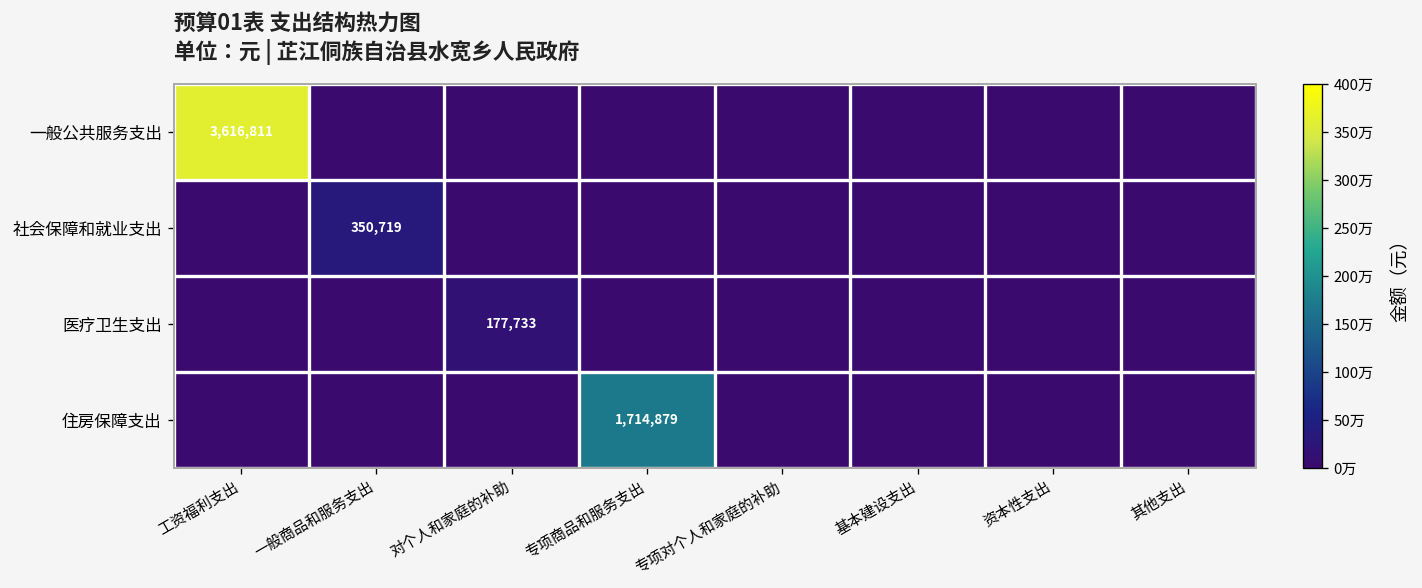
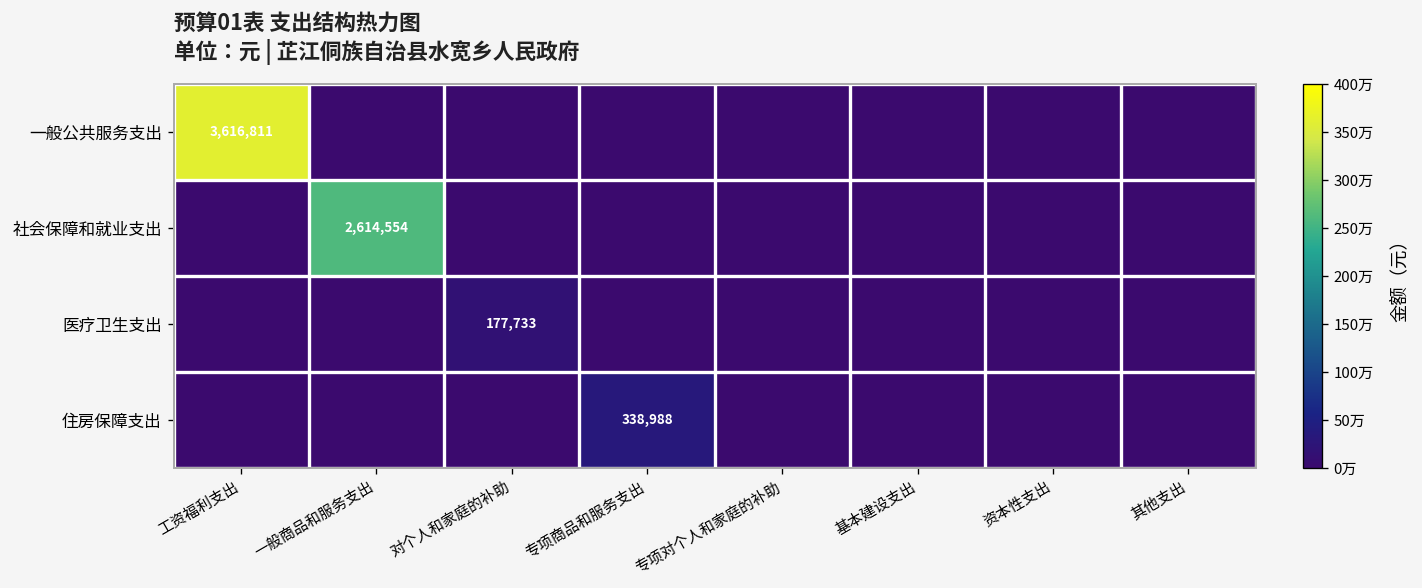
  {
    "一般公共服务支出": {
      "工资福利支出": "3,616,811"
    },
    "社会保障和就业支出": {
-     "一般商品和服务支出": "350,719"
+     "一般商品和服务支出": "2,614,554"
    },
    "医疗卫生支出": {
      "对个人和家庭的补助": "177,733"
    },
    "住房保障支出": {
-     "专项商品和服务支出": "1,714,879"
+     "专项商品和服务支出": "338,988"
    }
  }
